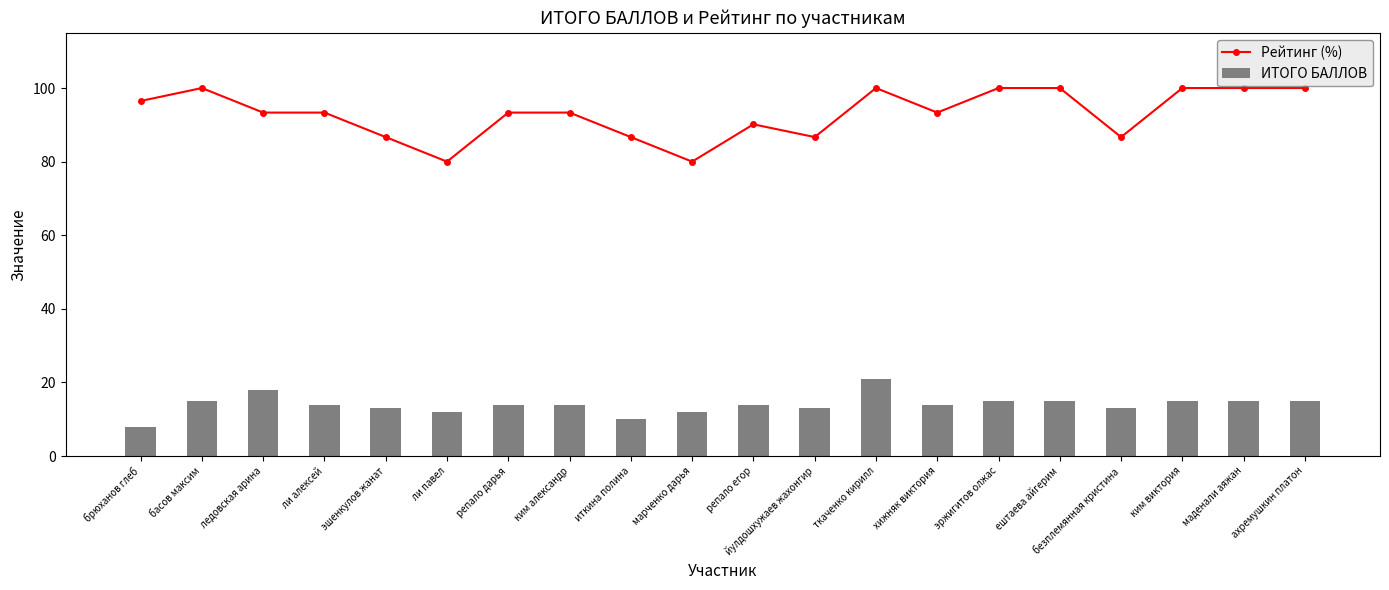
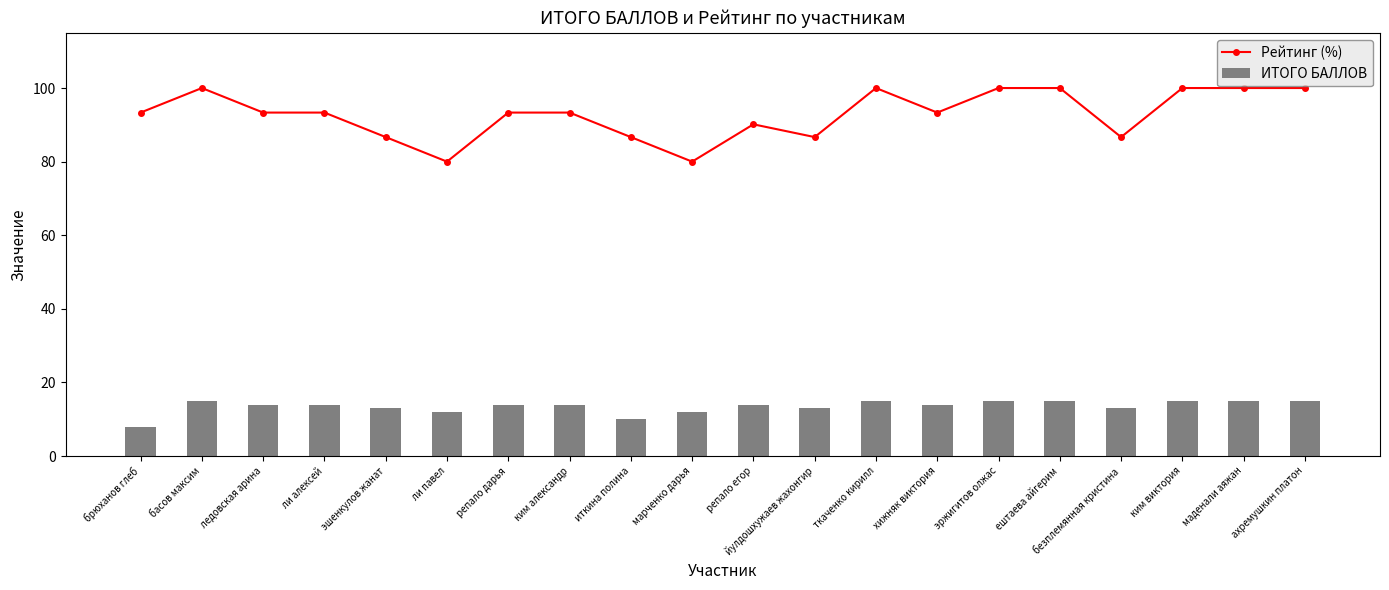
  {
    "Рейтинг (%)": {
-     "брюханов глеб": 96,
+     "брюханов глеб": 93,
      "басов максим": 100,
      "ледовская арина": 93,
      "ли алексей": 93,
      "эшенкулов жанат": 87,
      "ли павел": 80,
      "репало дарья": 93,
      "ким александр": 93,
      "иткина полина": 87,
      "марченко дарья": 80,
      "репало егор": 90,
      "йулдошхужаев жахонгир": 87,
      "ткаченко кирилл": 100,
      "хижняк виктория": 93,
      "эржигитов олжас": 100,
      "ештаева айгерим": 100,
      "безплемянная кристина": 87,
      "ким виктория": 100,
      "маденали аяжан": 100,
      "ахремушкин платон": 100
    },
    "ИТОГО БАЛЛОВ": {
      "брюханов глеб": 8,
      "басов максим": 15,
-     "ледовская арина": 18,
+     "ледовская арина": 14,
      "ли алексей": 14,
      "эшенкулов жанат": 13,
      "ли павел": 12,
      "репало дарья": 14,
      "ким александр": 14,
      "иткина полина": 10,
      "марченко дарья": 12,
      "репало егор": 14,
      "йулдошхужаев жахонгир": 13,
-     "ткаченко кирилл": 21,
+     "ткаченко кирилл": 15,
      "хижняк виктория": 14,
      "эржигитов олжас": 15,
      "ештаева айгерим": 15,
      "безплемянная кристина": 13,
      "ким виктория": 15,
      "маденали аяжан": 15,
      "ахремушкин платон": 15
    }
  }
